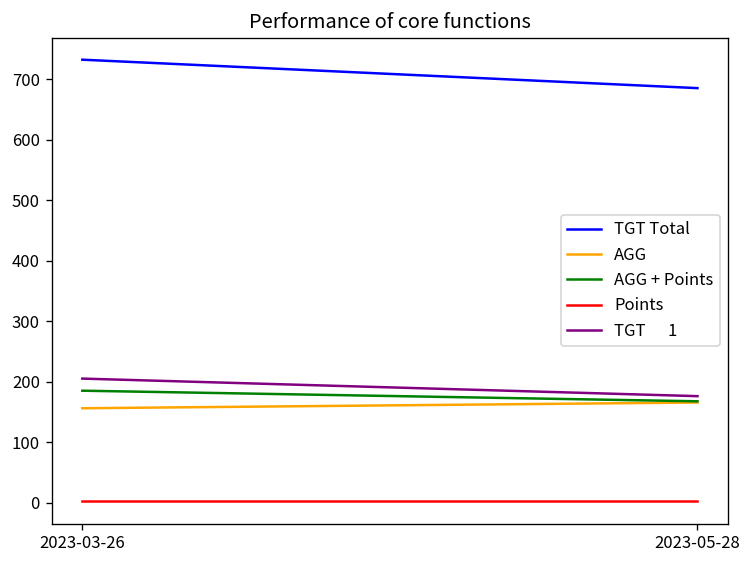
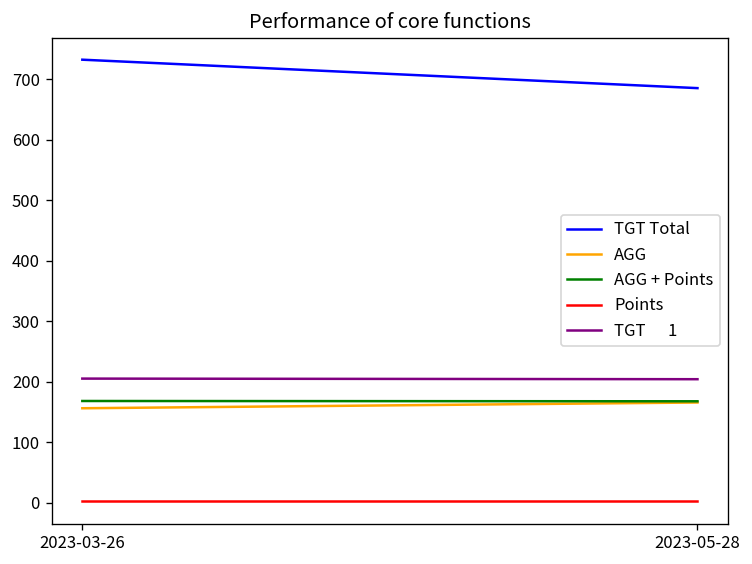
  {
    "TGT Total": {
      "2023-03-26": 730,
      "2023-05-28": 690
    },
    "AGG": {
      "2023-03-26": 160
    },
    "AGG + Points": {
-     "2023-03-26": 190
+     "2023-03-26": 170
    },
    "Points": {
      "2023-03-26": 0,
      "2023-05-28": 0
    },
    "TGT 1": {
      "2023-03-26": 210,
-     "2023-05-28": 180
+     "2023-05-28": 200
    }
  }
